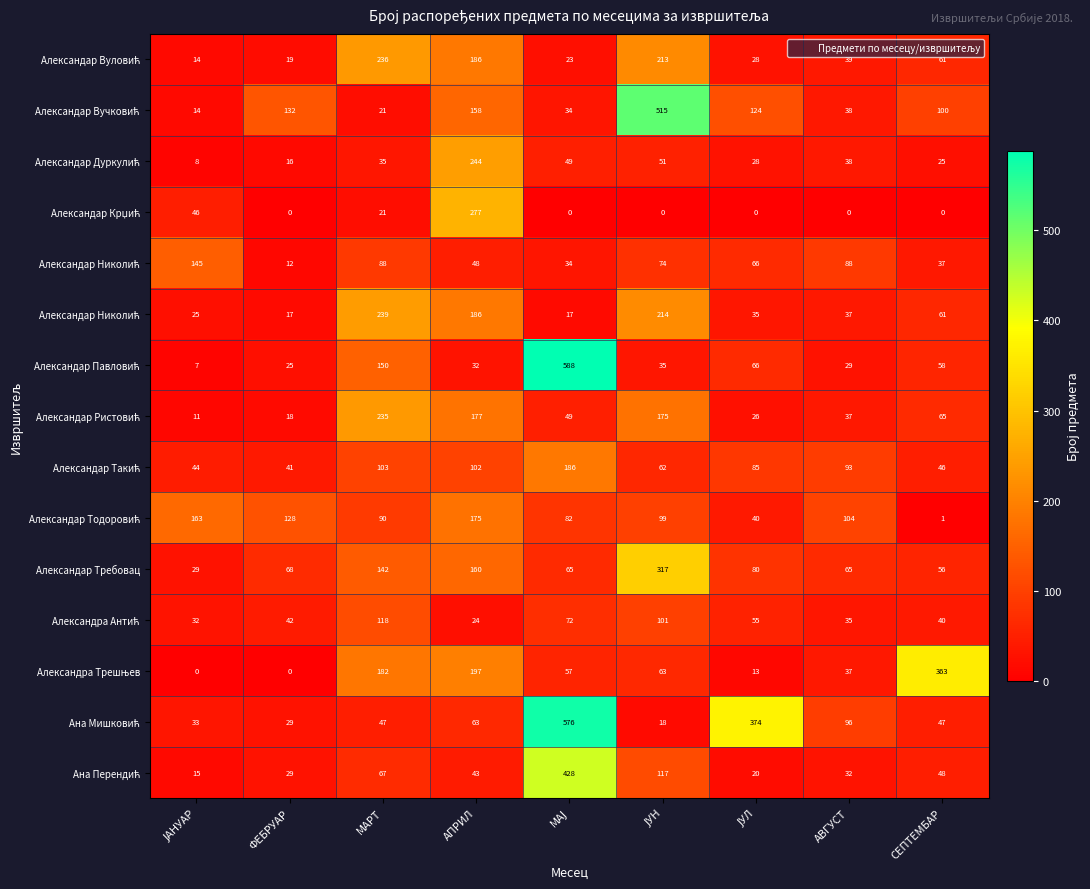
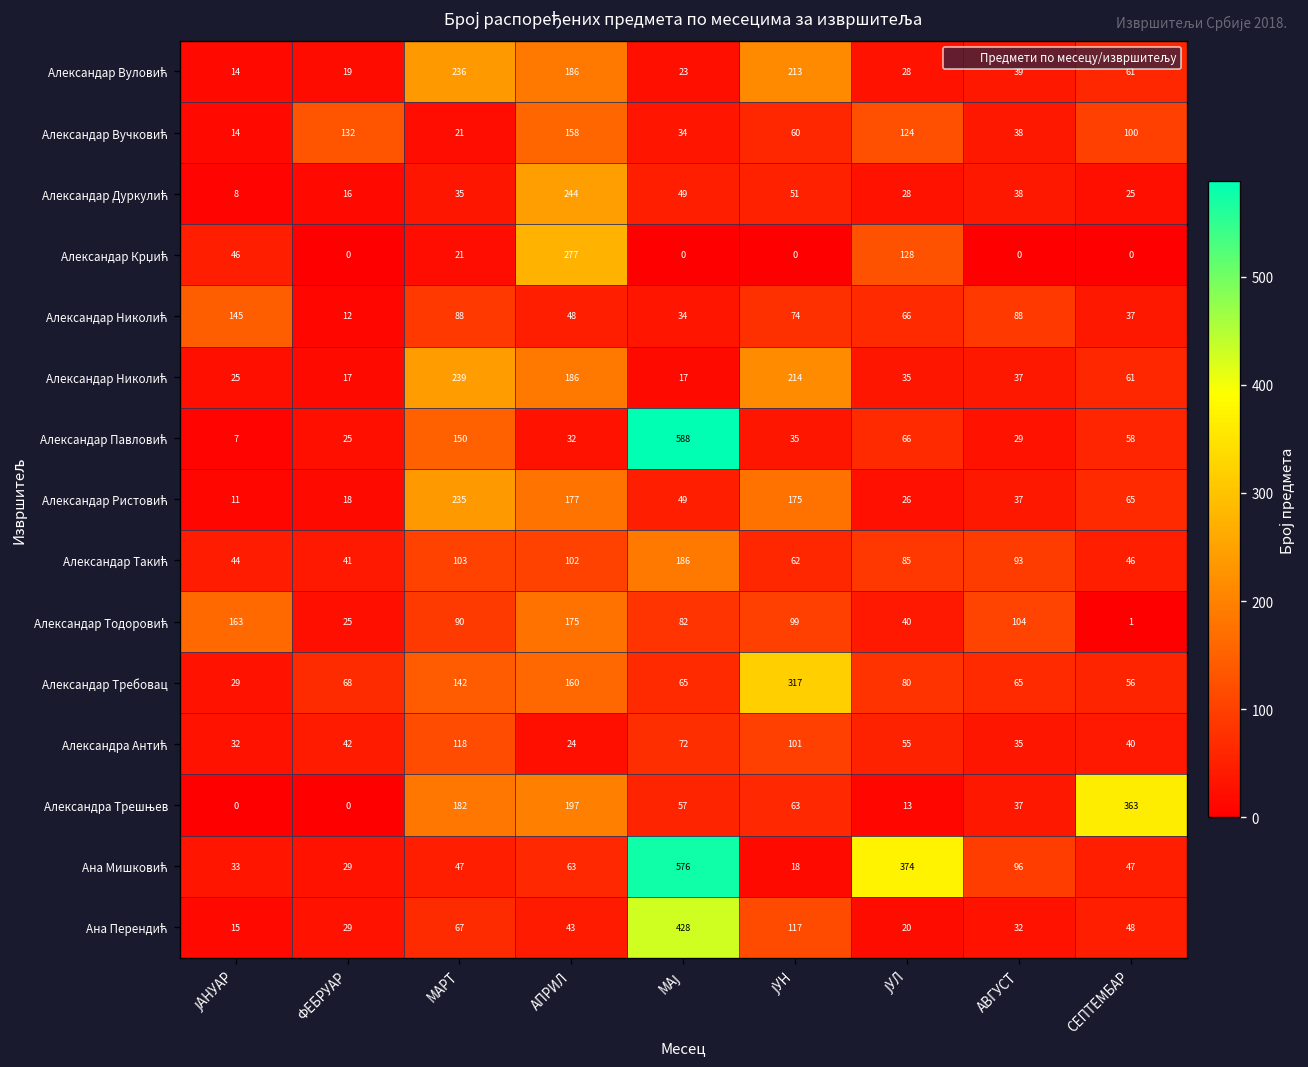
  {
    "Александар Вуловић": {
      "ЈАНУАР": 14,
      "ФЕБРУАР": 19,
      "МАРТ": 236,
      "АПРИЛ": 186,
      "МАЈ": 23,
      "ЈУН": 213,
      "ЈУЛ": 28
    },
    "Александар Вучковић": {
      "ЈАНУАР": 14,
      "ФЕБРУАР": 132,
      "МАРТ": 21,
      "АПРИЛ": 158,
      "МАЈ": 34,
-     "ЈУН": 515,
+     "ЈУН": 60,
      "ЈУЛ": 124,
      "АВГУСТ": 38,
      "СЕПТЕМБАР": 100
    },
    "Александар Дуркулић": {
      "ЈАНУАР": 8,
      "ФЕБРУАР": 16,
      "МАРТ": 35,
      "АПРИЛ": 244,
      "МАЈ": 49,
      "ЈУН": 51,
      "ЈУЛ": 28,
      "АВГУСТ": 38,
      "СЕПТЕМБАР": 25
    },
    "Александар Крџић": {
      "ЈАНУАР": 46,
      "ФЕБРУАР": 0,
      "МАРТ": 21,
      "АПРИЛ": 277,
      "МАЈ": 0,
      "ЈУН": 0,
-     "ЈУЛ": 0,
+     "ЈУЛ": 128,
      "АВГУСТ": 0,
      "СЕПТЕМБАР": 0
    },
    "Александар Павловић": {
      "ЈАНУАР": 7,
      "ФЕБРУАР": 25,
      "МАРТ": 150,
      "АПРИЛ": 32,
      "МАЈ": 588,
      "ЈУН": 35,
      "ЈУЛ": 66,
      "АВГУСТ": 29,
      "СЕПТЕМБАР": 58
    },
    "Александар Ристовић": {
      "ЈАНУАР": 11,
      "ФЕБРУАР": 18,
      "МАРТ": 235,
      "АПРИЛ": 177,
      "МАЈ": 49,
      "ЈУН": 175,
      "ЈУЛ": 26,
      "АВГУСТ": 37,
      "СЕПТЕМБАР": 65
    },
    "Александар Такић": {
      "ЈАНУАР": 44,
      "ФЕБРУАР": 41,
      "МАРТ": 103,
      "АПРИЛ": 102,
      "МАЈ": 186,
      "ЈУН": 62,
      "ЈУЛ": 85,
      "АВГУСТ": 93,
      "СЕПТЕМБАР": 46
    },
    "Александар Тодоровић": {
      "ЈАНУАР": 163,
-     "ФЕБРУАР": 128,
+     "ФЕБРУАР": 25,
      "МАРТ": 90,
      "АПРИЛ": 175,
      "МАЈ": 82,
      "ЈУН": 99,
      "ЈУЛ": 40,
      "АВГУСТ": 104,
      "СЕПТЕМБАР": 1
    },
    "Александар Требовац": {
      "ЈАНУАР": 29,
      "ФЕБРУАР": 68,
      "МАРТ": 142,
      "АПРИЛ": 160,
      "МАЈ": 65,
      "ЈУН": 317,
      "ЈУЛ": 80,
      "АВГУСТ": 65,
      "СЕПТЕМБАР": 56
    },
    "Александра Антић": {
      "ЈАНУАР": 32,
      "ФЕБРУАР": 42,
      "МАРТ": 118,
      "АПРИЛ": 24,
      "МАЈ": 72,
      "ЈУН": 101,
      "ЈУЛ": 55,
      "АВГУСТ": 35,
      "СЕПТЕМБАР": 40
    },
    "Александра Трешњев": {
      "ЈАНУАР": 0,
      "ФЕБРУАР": 0,
      "МАРТ": 182,
      "АПРИЛ": 197,
      "МАЈ": 57,
      "ЈУН": 63,
      "ЈУЛ": 13,
      "АВГУСТ": 37,
      "СЕПТЕМБАР": 363
    },
    "Ана Мишковић": {
      "ЈАНУАР": 33,
      "ФЕБРУАР": 29,
      "МАРТ": 47,
      "АПРИЛ": 63,
      "МАЈ": 576,
      "ЈУН": 18,
      "ЈУЛ": 374,
      "АВГУСТ": 96,
      "СЕПТЕМБАР": 47
    },
    "Ана Перендић": {
      "ЈАНУАР": 15,
      "ФЕБРУАР": 29,
      "МАРТ": 67,
      "АПРИЛ": 43,
      "МАЈ": 428,
      "ЈУН": 117,
      "ЈУЛ": 20,
      "АВГУСТ": 32,
      "СЕПТЕМБАР": 48
    }
  }
